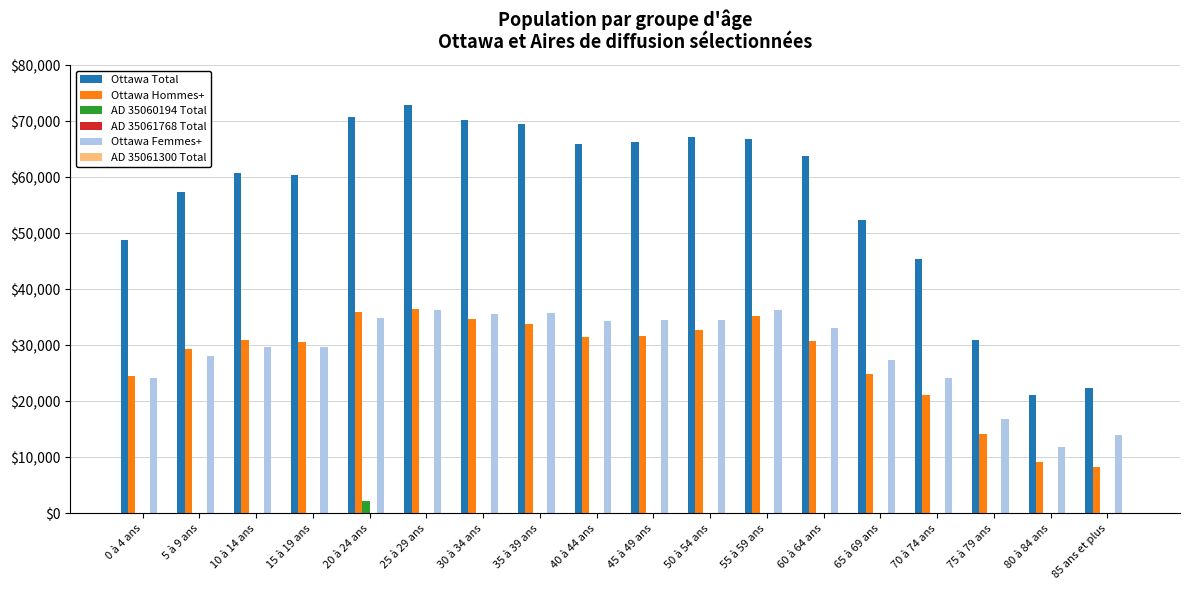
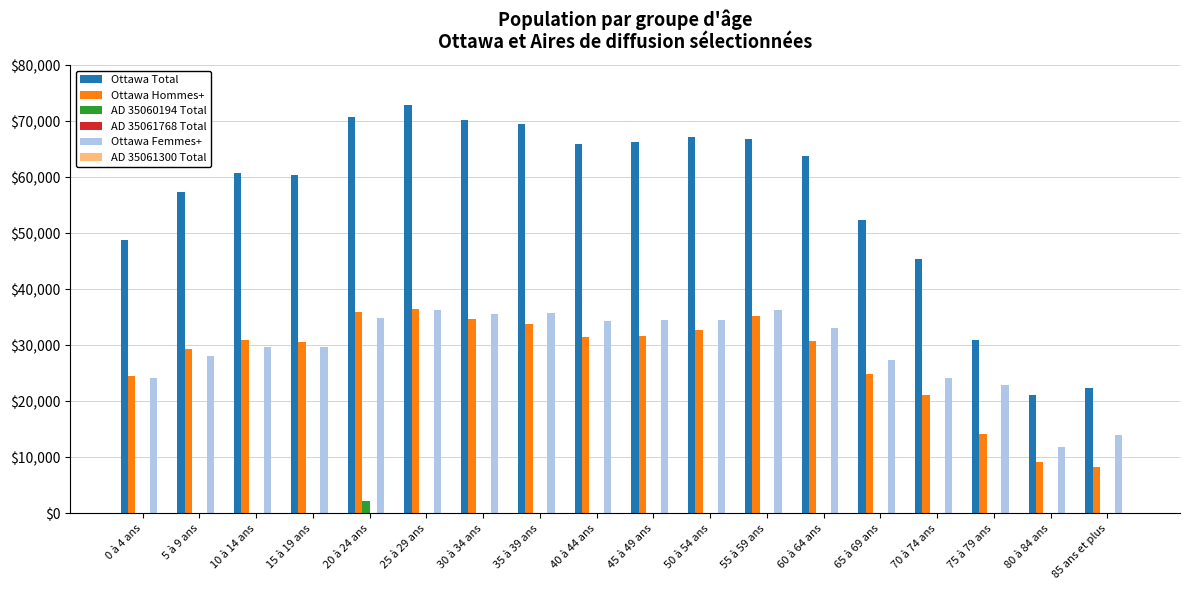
  {
    "Ottawa Total": {
      "0 à 4 ans": "$49,000",
      "5 à 9 ans": "$57,000",
      "10 à 14 ans": "$61,000",
      "15 à 19 ans": "$60,000",
      "20 à 24 ans": "$71,000",
      "25 à 29 ans": "$73,000",
      "30 à 34 ans": "$70,000",
      "35 à 39 ans": "$70,000",
      "40 à 44 ans": "$66,000",
      "45 à 49 ans": "$66,000",
      "50 à 54 ans": "$67,000",
      "55 à 59 ans": "$67,000",
      "60 à 64 ans": "$64,000",
      "65 à 69 ans": "$52,000",
      "70 à 74 ans": "$45,000",
      "75 à 79 ans": "$31,000",
      "80 à 84 ans": "$21,000",
      "85 ans et plus": "$22,000"
    },
    "Ottawa Hommes+": {
      "0 à 4 ans": "$25,000",
      "5 à 9 ans": "$29,000",
      "10 à 14 ans": "$31,000",
      "15 à 19 ans": "$31,000",
      "20 à 24 ans": "$36,000",
      "25 à 29 ans": "$37,000",
      "30 à 34 ans": "$35,000",
      "35 à 39 ans": "$34,000",
      "40 à 44 ans": "$32,000",
      "45 à 49 ans": "$32,000",
      "50 à 54 ans": "$33,000",
      "55 à 59 ans": "$35,000",
      "60 à 64 ans": "$31,000",
      "65 à 69 ans": "$25,000",
      "70 à 74 ans": "$21,000",
      "75 à 79 ans": "$14,000",
      "80 à 84 ans": "$9,000",
      "85 ans et plus": "$8,000"
    },
    "AD 35060194 Total": {
      "20 à 24 ans": "$2,000"
    },
    "AD 35061768 Total": {
      "10 à 14 ans": "$0",
      "70 à 74 ans": "$0",
      "80 à 84 ans": "$0"
    },
    "Ottawa Femmes+": {
      "0 à 4 ans": "$24,000",
      "5 à 9 ans": "$28,000",
      "10 à 14 ans": "$30,000",
      "15 à 19 ans": "$30,000",
      "20 à 24 ans": "$35,000",
      "25 à 29 ans": "$36,000",
      "30 à 34 ans": "$36,000",
      "35 à 39 ans": "$36,000",
      "40 à 44 ans": "$34,000",
      "45 à 49 ans": "$35,000",
      "50 à 54 ans": "$34,000",
      "55 à 59 ans": "$36,000",
      "60 à 64 ans": "$33,000",
      "65 à 69 ans": "$27,000",
      "70 à 74 ans": "$24,000",
-     "75 à 79 ans": "$17,000",
+     "75 à 79 ans": "$23,000",
      "80 à 84 ans": "$12,000",
      "85 ans et plus": "$14,000"
    },
    "AD 35061300 Total": {
      "85 ans et plus": "$0"
    }
  }
